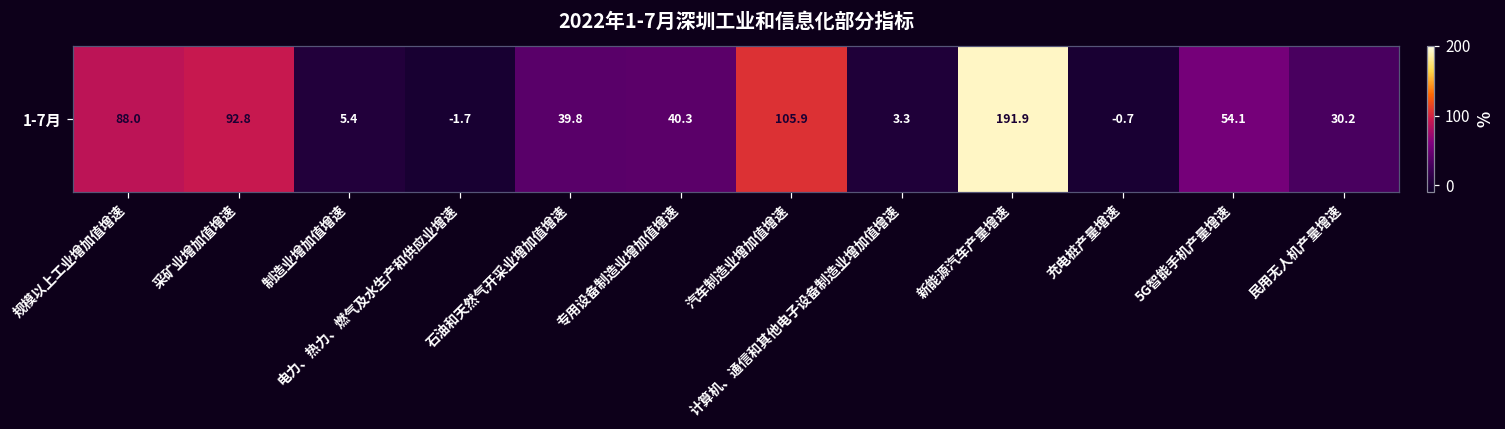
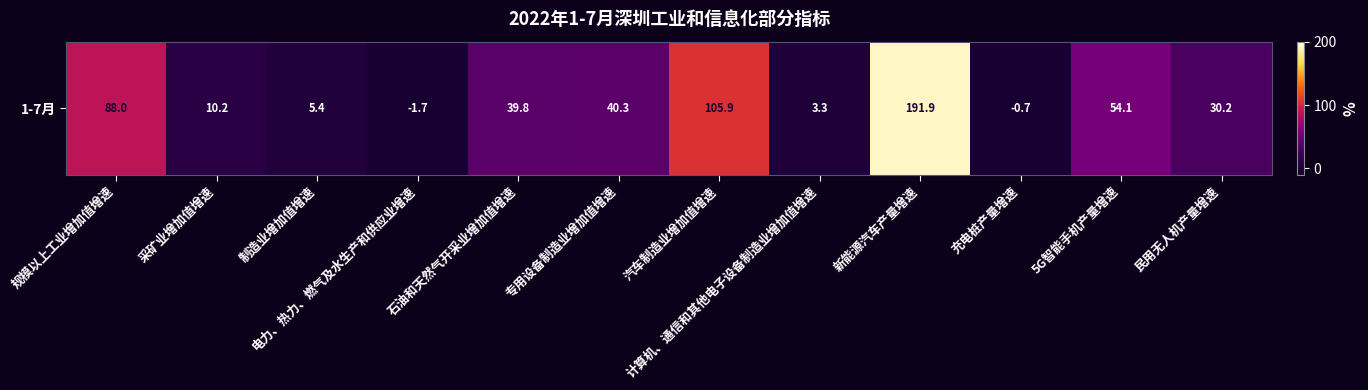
  {
    "1-7月": {
      "规模以上工业增加值增速": 88.0,
-     "采矿业增加值增速": 92.8,
+     "采矿业增加值增速": 10.2,
      "制造业增加值增速": 5.4,
      "电力、热力、燃气及水生产和供应业增速": -1.7,
      "石油和天然气开采业增加值增速": 39.8,
      "专用设备制造业增加值增速": 40.3,
      "汽车制造业增加值增速": 105.9,
      "计算机、通信和其他电子设备制造业增加值增速": 3.3,
      "新能源汽车产量增速": 191.9,
      "充电桩产量增速": -0.7,
      "5G智能手机产量增速": 54.1,
      "民用无人机产量增速": 30.2
    }
  }
